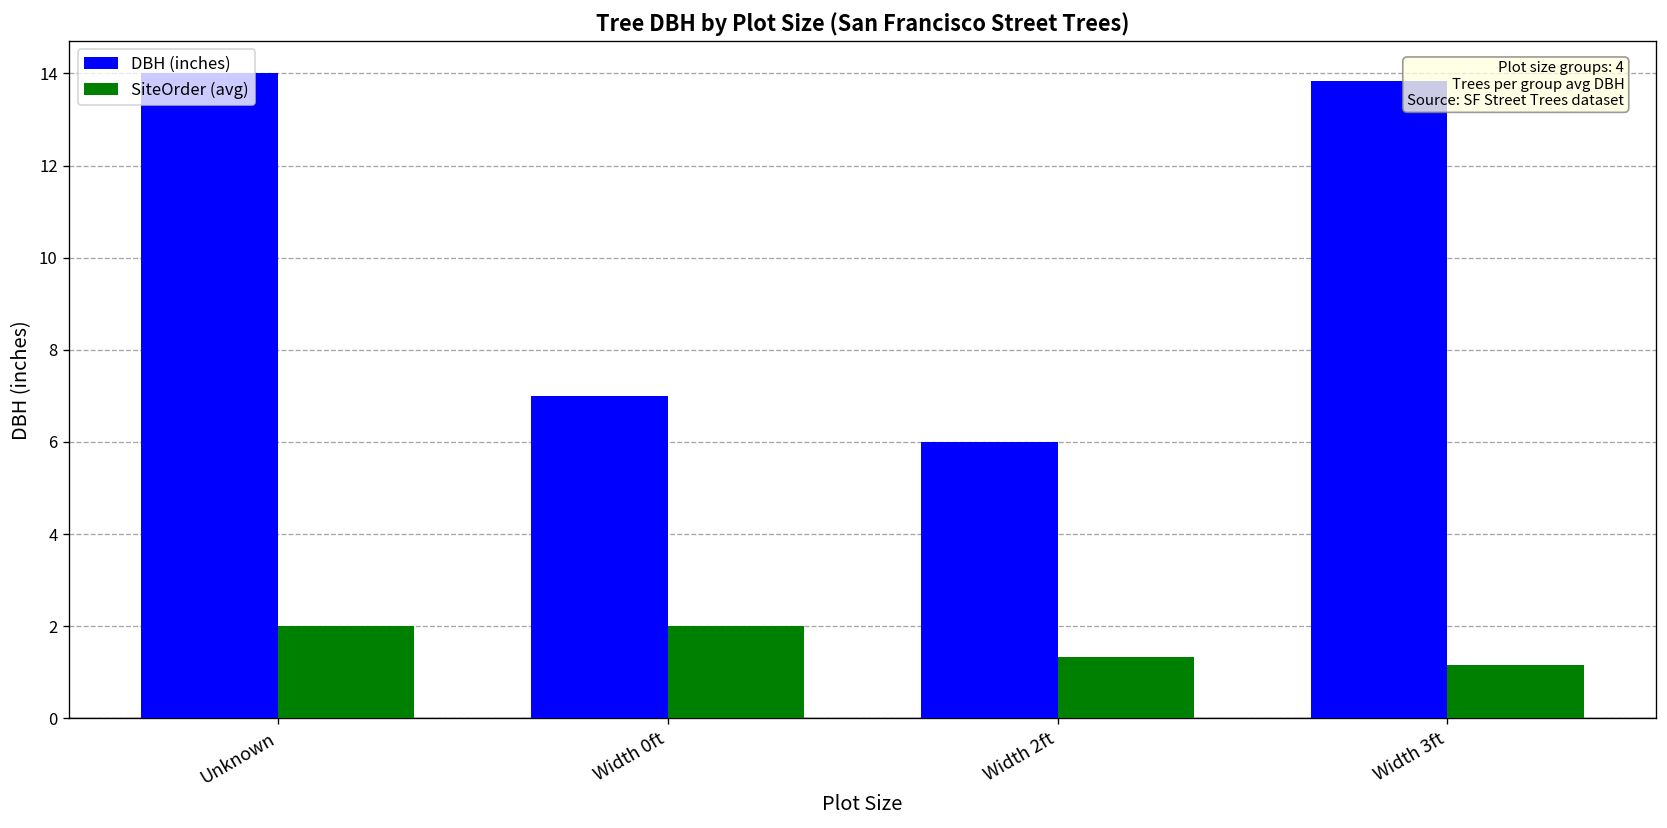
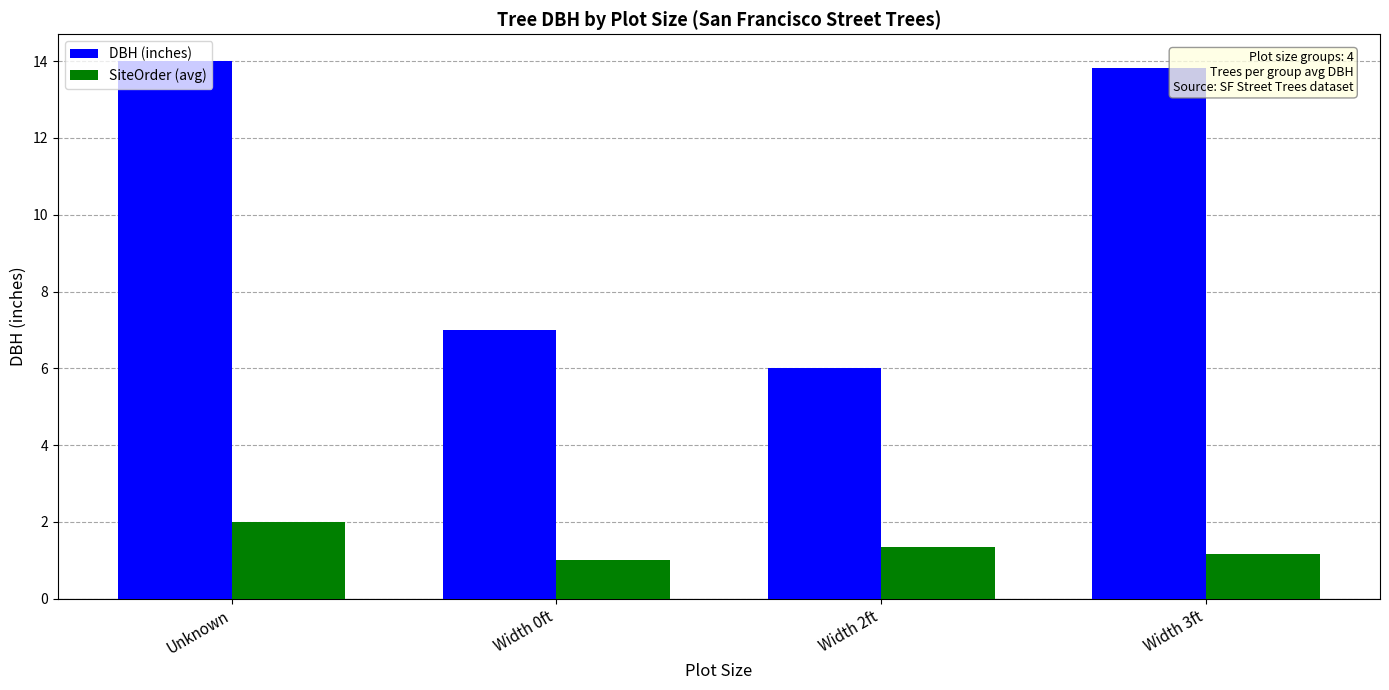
  {
    "DBH (inches)": {
      "Width 0ft": 7,
      "Width 2ft": 6
    },
    "SiteOrder (avg)": {
      "Unknown": 2,
-     "Width 0ft": 2,
+     "Width 0ft": 1,
      "Width 2ft": 1.3,
      "Width 3ft": 1.2
    }
  }
